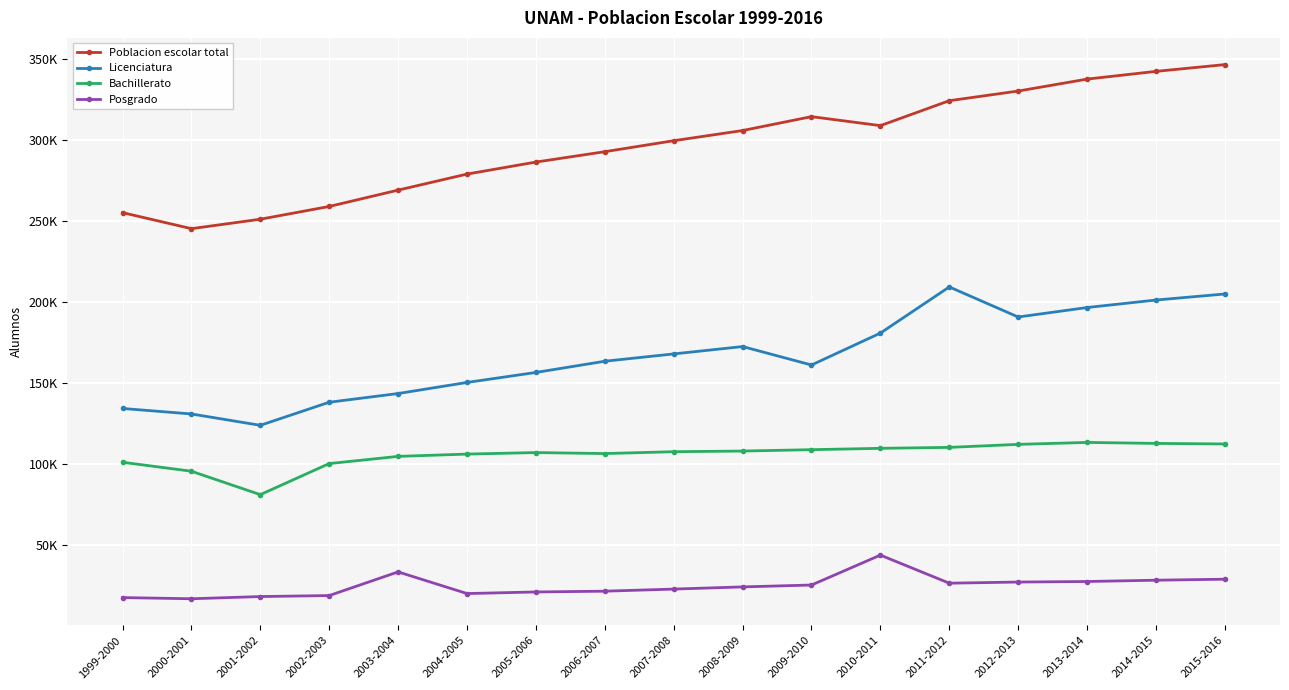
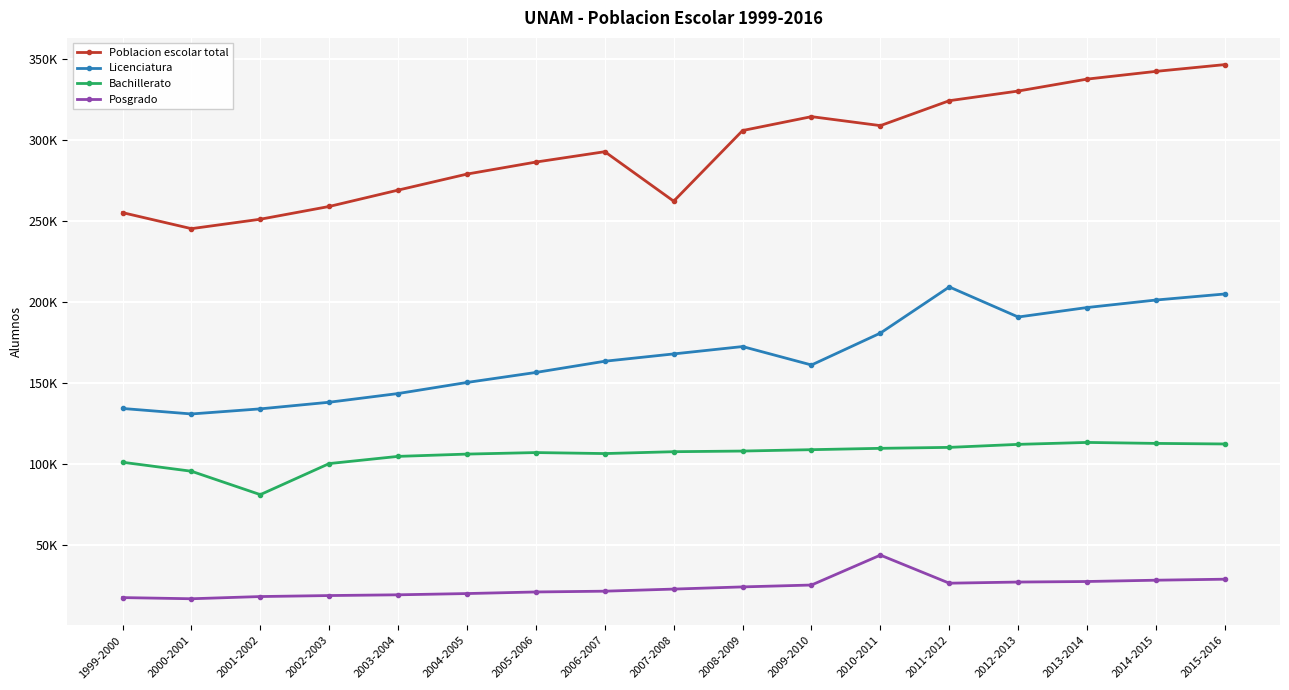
  {
    "Poblacion escolar total": {
      "1999-2000": 255000,
      "2000-2001": 245000,
      "2001-2002": 251000,
      "2002-2003": 259000,
      "2003-2004": 269000,
      "2004-2005": 279000,
      "2005-2006": 286000,
      "2006-2007": 293000,
-     "2007-2008": 300000,
+     "2007-2008": 262000,
      "2008-2009": 306000,
      "2009-2010": 315000,
      "2010-2011": 309000,
      "2011-2012": 324000,
      "2012-2013": 330000,
      "2013-2014": 338000,
      "2014-2015": 343000,
      "2015-2016": 347000
    },
    "Licenciatura": {
      "1999-2000": 134000,
      "2000-2001": 131000,
-     "2001-2002": 124000,
+     "2001-2002": 134000,
      "2002-2003": 138000,
      "2003-2004": 143000,
      "2004-2005": 150000,
      "2005-2006": 156000,
      "2006-2007": 163000,
      "2007-2008": 168000,
      "2008-2009": 172000,
      "2009-2010": 161000,
      "2010-2011": 181000,
      "2011-2012": 209000,
      "2012-2013": 191000,
      "2013-2014": 197000,
      "2014-2015": 201000,
      "2015-2016": 205000
    },
    "Bachillerato": {
      "1999-2000": 101000,
      "2000-2001": 95000,
      "2001-2002": 81000,
      "2002-2003": 100000,
      "2003-2004": 105000,
      "2004-2005": 106000,
      "2005-2006": 107000,
      "2006-2007": 106000,
      "2007-2008": 107000,
      "2008-2009": 108000,
      "2009-2010": 109000,
      "2010-2011": 110000,
      "2011-2012": 110000,
      "2012-2013": 112000,
      "2013-2014": 113000,
      "2014-2015": 113000,
      "2015-2016": 112000
    },
    "Posgrado": {
      "1999-2000": 17000,
      "2000-2001": 17000,
      "2001-2002": 18000,
      "2002-2003": 19000,
-     "2003-2004": 33000,
+     "2003-2004": 19000,
      "2004-2005": 20000,
      "2005-2006": 21000,
      "2006-2007": 21000,
      "2007-2008": 23000,
      "2008-2009": 24000,
      "2009-2010": 25000,
      "2010-2011": 44000,
      "2011-2012": 26000,
      "2012-2013": 27000,
      "2013-2014": 27000,
      "2014-2015": 28000,
      "2015-2016": 29000
    }
  }
